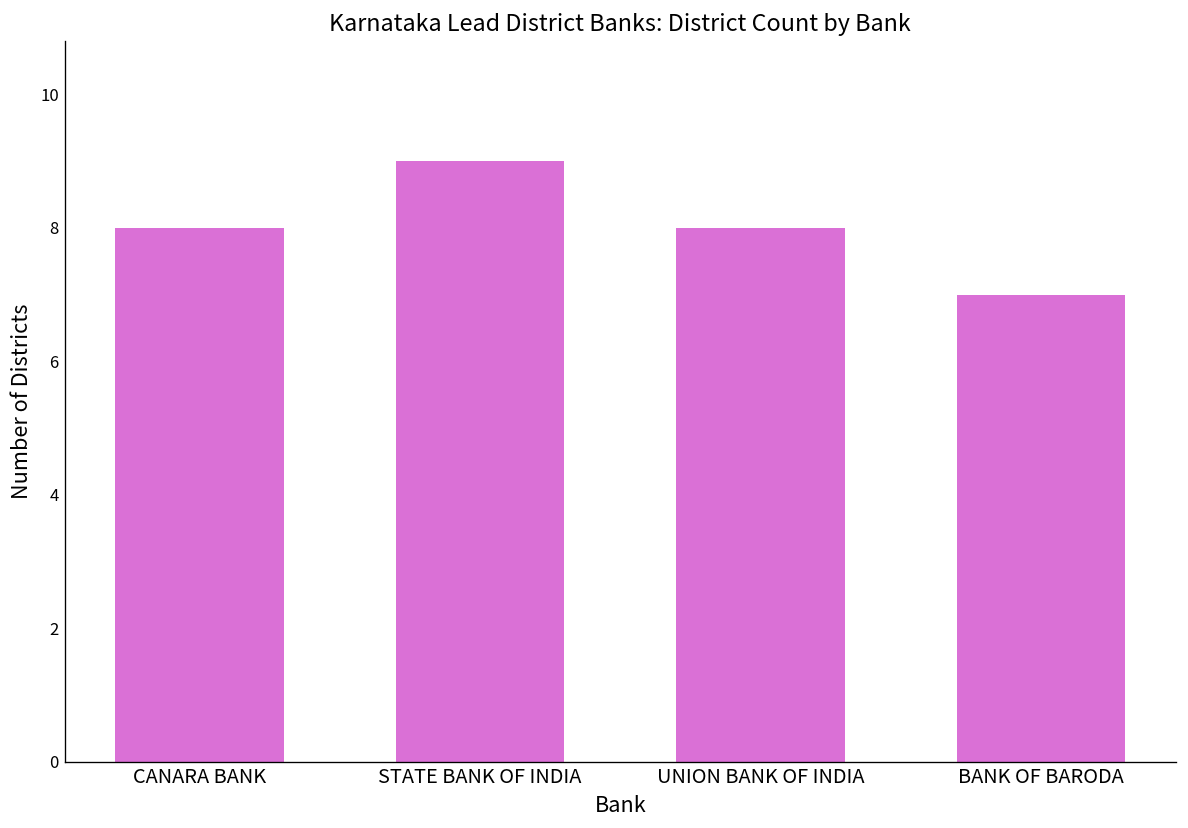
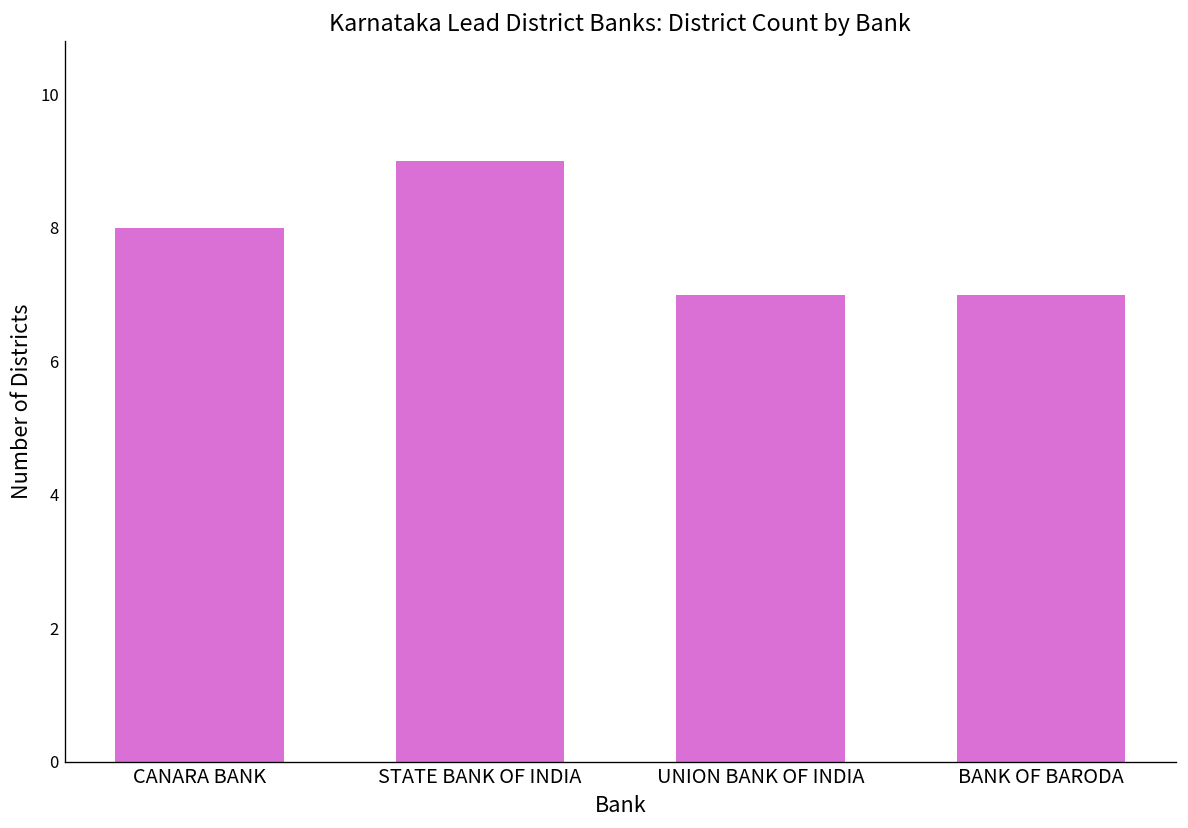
  {
    "CANARA BANK": 8,
    "STATE BANK OF INDIA": 9,
-   "UNION BANK OF INDIA": 8,
+   "UNION BANK OF INDIA": 7,
    "BANK OF BARODA": 7
  }
